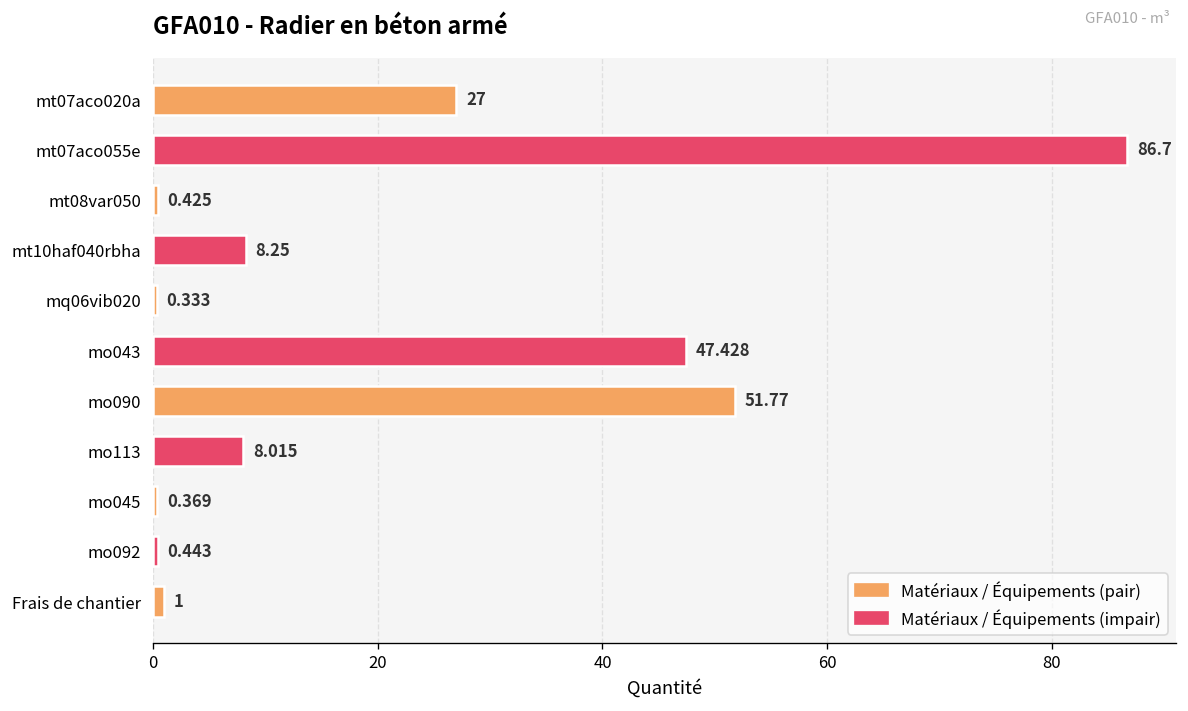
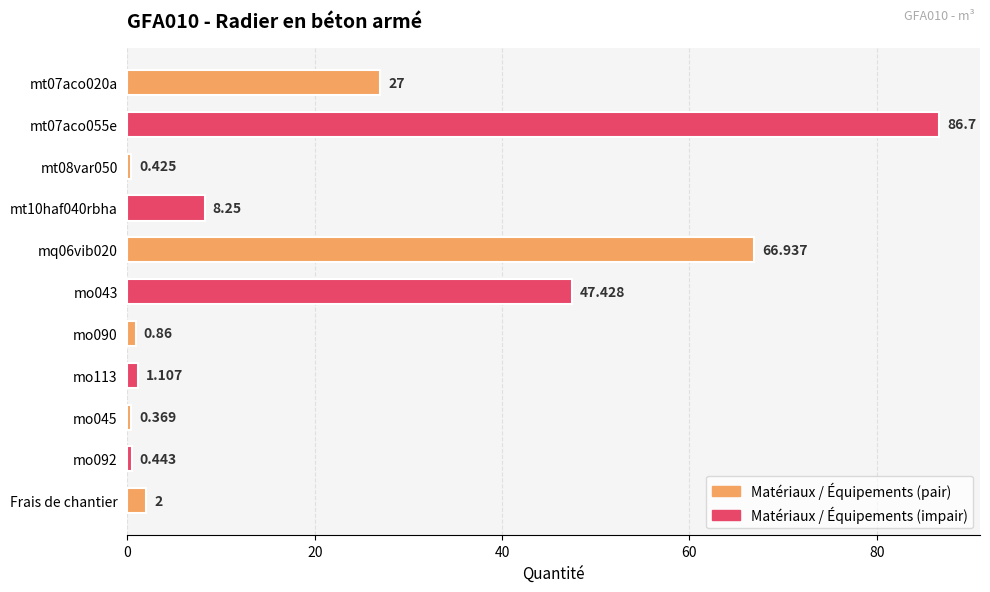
  {
    "mt07aco020a": 27,
    "mt07aco055e": 86.7,
    "mt08var050": 0.425,
    "mt10haf040rbha": 8.25,
-   "mq06vib020": 0.333,
+   "mq06vib020": 66.937,
    "mo043": 47.428,
-   "mo090": 51.77,
-   "mo113": 8.015,
+   "mo090": 0.86,
+   "mo113": 1.107,
    "mo045": 0.369,
    "mo092": 0.443,
-   "Frais de chantier": 1
+   "Frais de chantier": 2
  }
